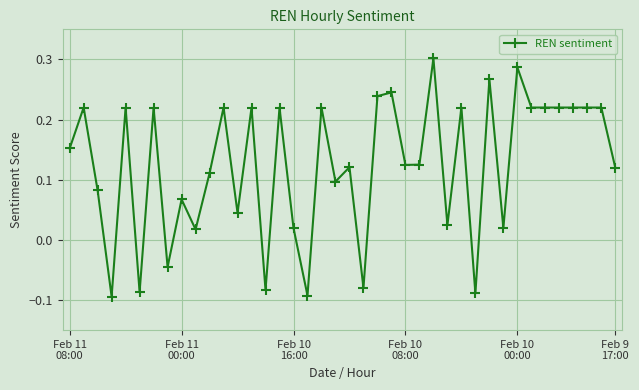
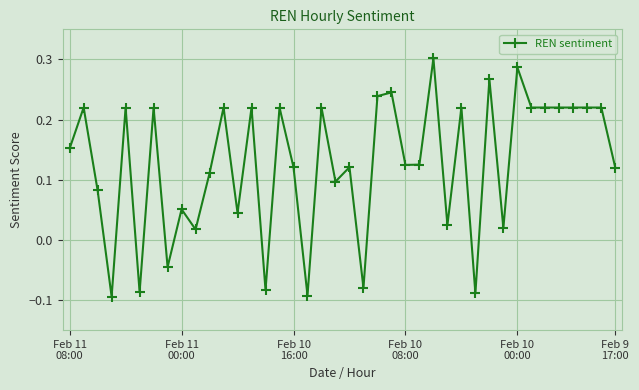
  {
    "Feb 11 08:00": 0.15,
-   "Feb 11 00:00": 0.07,
-   "Feb 10 16:00": 0.02,
+   "Feb 11 00:00": 0.05,
+   "Feb 10 16:00": 0.12,
    "Feb 10 08:00": 0.12,
    "Feb 10 00:00": 0.29,
    "Feb 9 17:00": 0.12
  }
